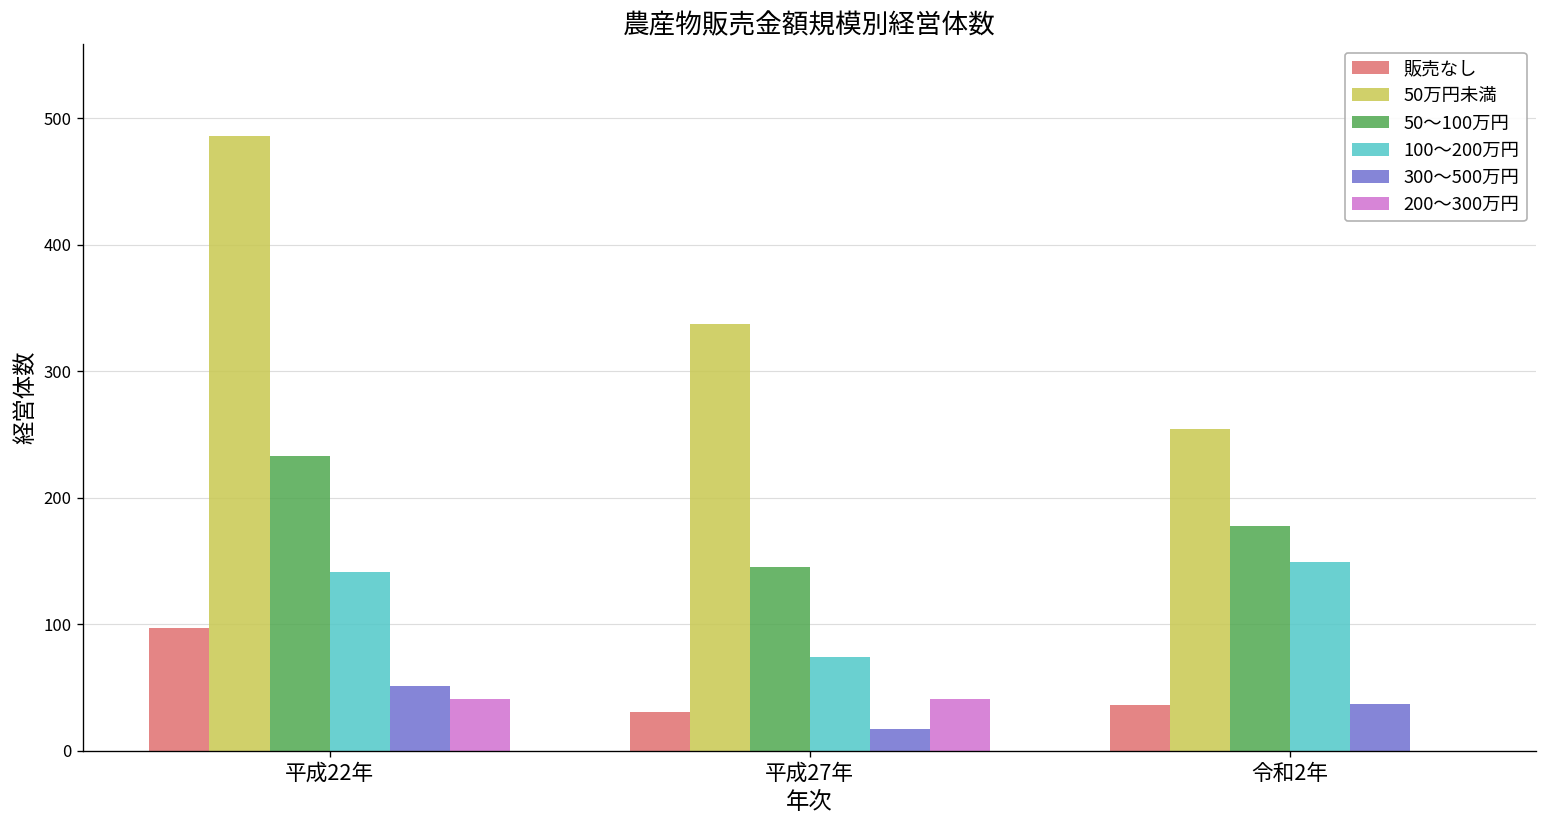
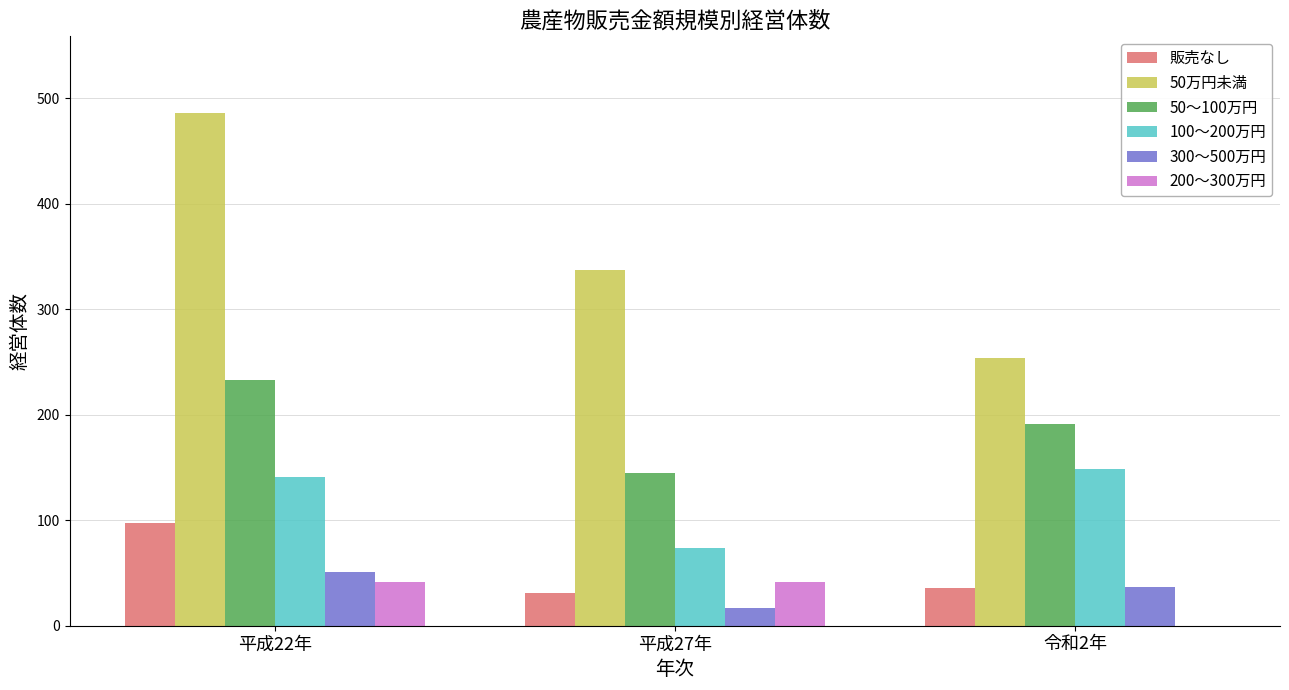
  {
    "販売なし": {
      "平成22年": 97,
      "平成27年": 31,
      "令和2年": 36
    },
    "50万円未満": {
      "平成22年": 486,
      "平成27年": 337,
      "令和2年": 254
    },
    "50～100万円": {
      "平成22年": 233,
      "平成27年": 145,
-     "令和2年": 178
+     "令和2年": 191
    },
    "100～200万円": {
      "平成22年": 141,
      "平成27年": 74,
      "令和2年": 149
    },
    "300～500万円": {
      "平成22年": 51,
      "平成27年": 17,
      "令和2年": 37
    },
    "200～300万円": {
      "平成22年": 41,
      "平成27年": 41,
      "令和2年": 0
    }
  }
